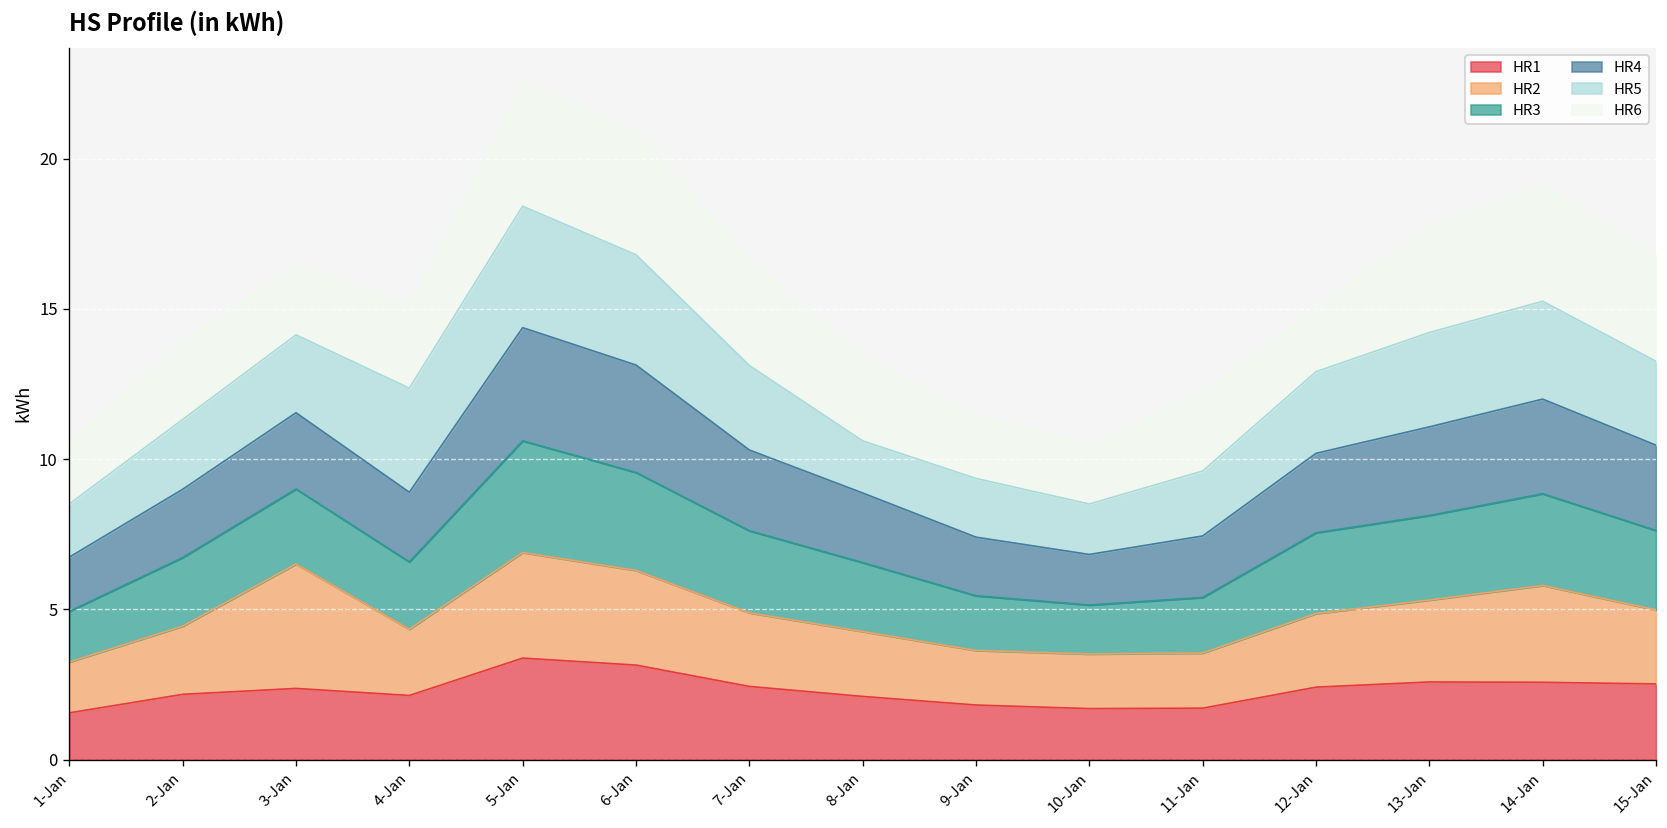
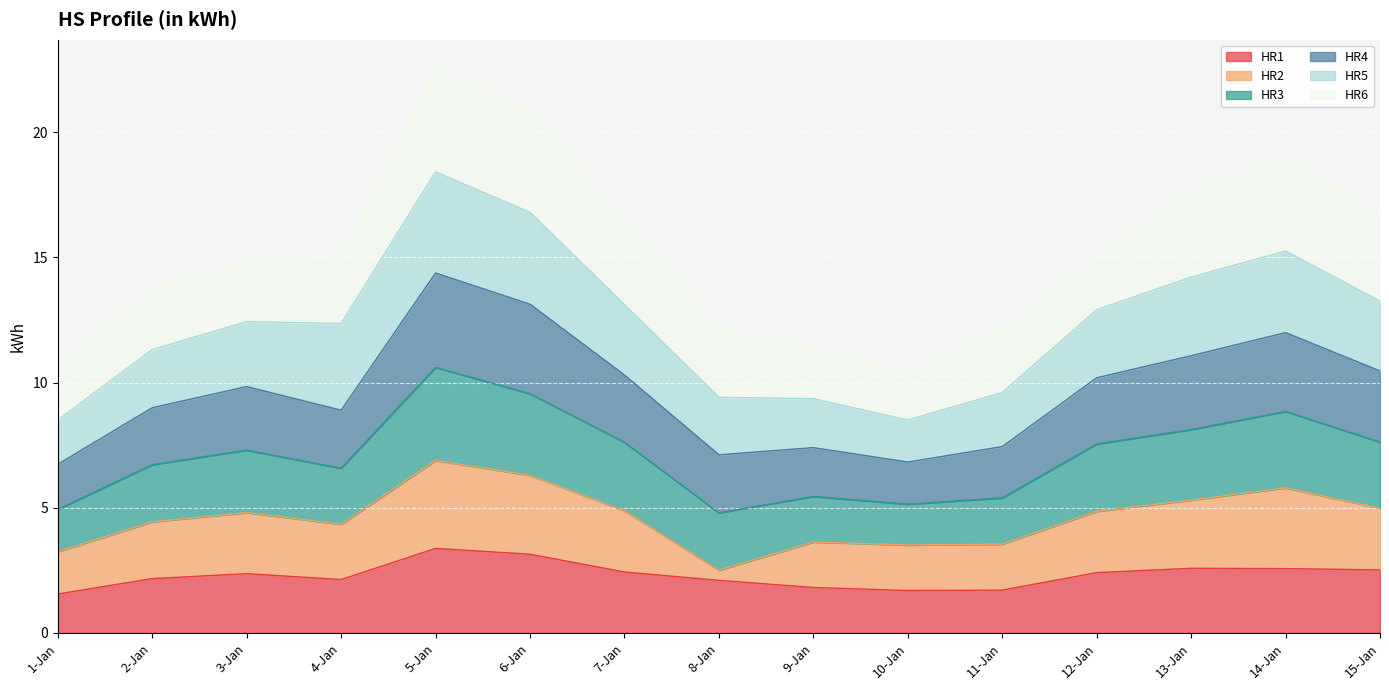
  {
    "HR1": {
      "1-Jan": 1.6,
      "2-Jan": 2.2,
      "3-Jan": 2.4,
      "4-Jan": 2.1,
      "5-Jan": 3.4,
      "6-Jan": 3.1,
      "7-Jan": 2.4,
      "8-Jan": 2.1,
      "9-Jan": 1.8,
      "10-Jan": 1.7,
      "11-Jan": 1.7,
      "12-Jan": 2.4,
      "13-Jan": 2.6,
      "14-Jan": 2.6,
      "15-Jan": 2.5
    },
    "HR2": {
      "1-Jan": 1.7,
      "2-Jan": 2.3,
-     "3-Jan": 4.1,
+     "3-Jan": 2.4,
      "4-Jan": 2.2,
      "5-Jan": 3.5,
      "6-Jan": 3.2,
      "7-Jan": 2.4,
-     "8-Jan": 2.2,
+     "8-Jan": 0.4,
      "9-Jan": 1.8,
      "10-Jan": 1.8,
      "11-Jan": 1.8,
      "12-Jan": 2.4,
      "13-Jan": 2.7,
      "14-Jan": 3.2,
      "15-Jan": 2.5
    },
    "HR5": {
      "1-Jan": 1.8,
      "2-Jan": 2.3,
      "3-Jan": 2.6,
      "4-Jan": 3.5,
      "5-Jan": 4.0,
      "6-Jan": 3.7,
      "7-Jan": 2.8,
-     "8-Jan": 1.7,
+     "8-Jan": 2.3,
      "9-Jan": 2.0,
      "10-Jan": 1.7,
      "11-Jan": 2.2,
      "12-Jan": 2.7,
      "13-Jan": 3.1,
      "14-Jan": 3.3,
      "15-Jan": 2.8
    },
    "HR6": {
      "1-Jan": 2.1,
      "2-Jan": 2.6,
      "3-Jan": 2.3,
      "4-Jan": 2.8,
      "5-Jan": 4.1,
      "6-Jan": 4.1,
      "7-Jan": 3.5,
      "8-Jan": 2.8,
      "9-Jan": 2.1,
      "10-Jan": 2.0,
      "11-Jan": 2.6,
      "12-Jan": 2.1,
      "13-Jan": 3.6,
      "14-Jan": 3.9,
      "15-Jan": 3.5
    }
  }
